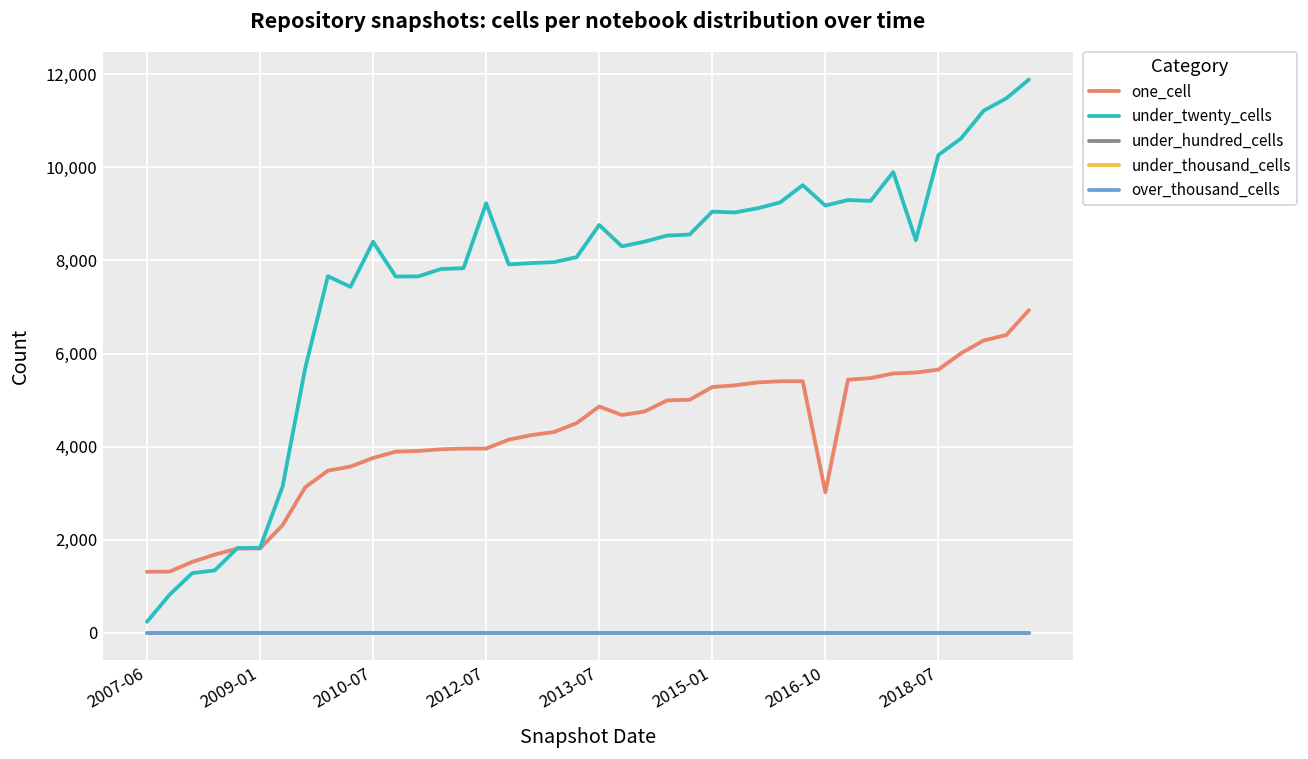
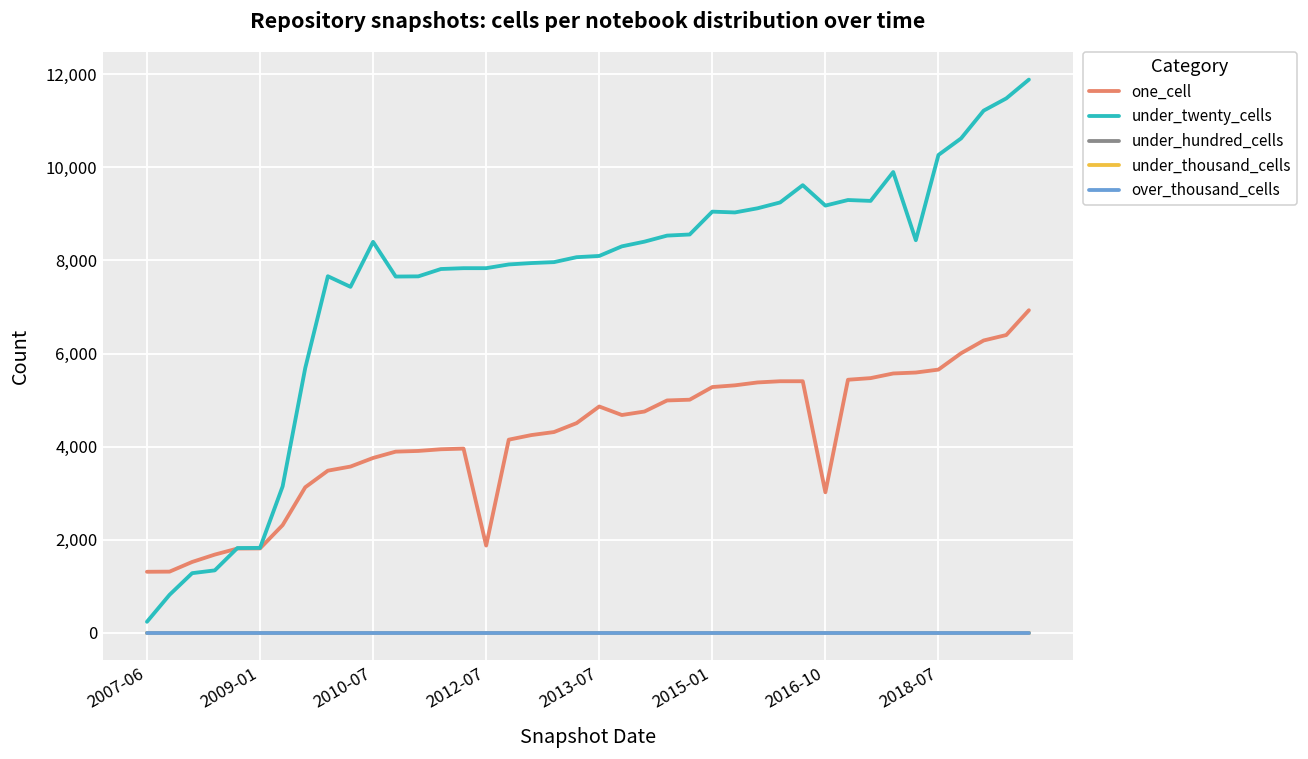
  {
    "one_cell": {
      "2007-06": "1,300",
      "2010-07": "3,800",
-     "2012-07": "4,000",
+     "2012-07": "1,900",
      "2013-07": "4,900",
      "2015-01": "5,300",
      "2016-10": "3,000",
      "2018-07": "5,700"
    },
    "under_twenty_cells": {
      "2007-06": "200",
      "2010-07": "8,400",
-     "2012-07": "9,200",
-     "2013-07": "8,800",
+     "2012-07": "7,800",
+     "2013-07": "8,100",
      "2015-01": "9,100",
      "2016-10": "9,200",
      "2018-07": "10,300"
    },
    "over_thousand_cells": {
      "2007-06": "0",
      "2009-01": "0",
      "2010-07": "0",
      "2012-07": "0",
      "2013-07": "0",
      "2015-01": "0",
      "2016-10": "0",
      "2018-07": "0"
    }
  }
